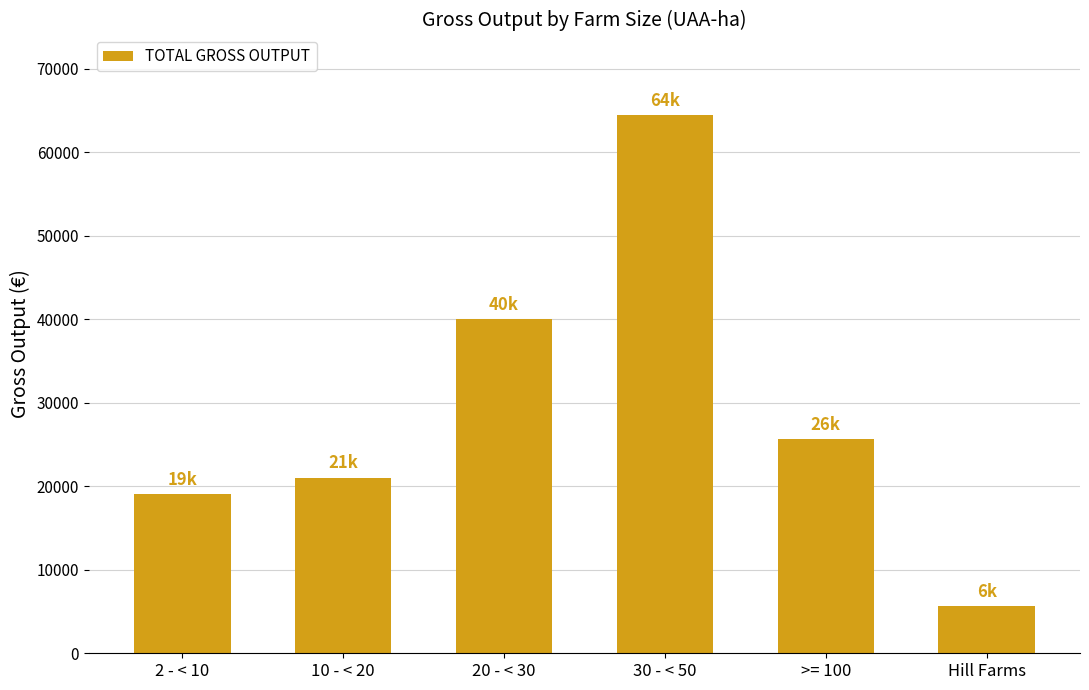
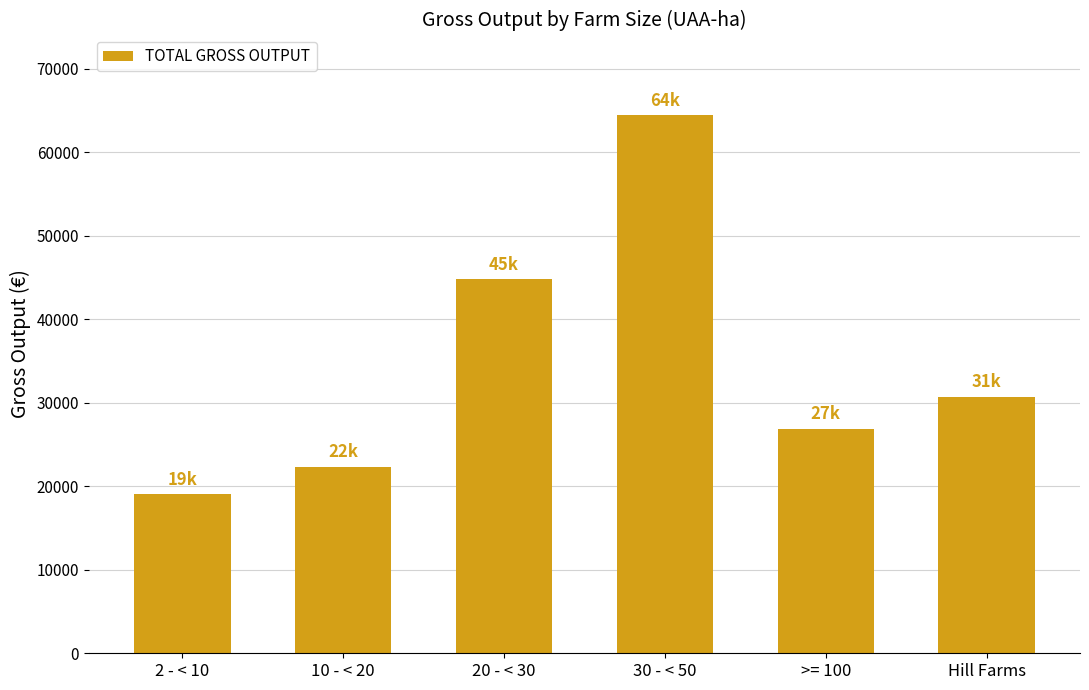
  {
    "2 - < 10": "19k",
-   "10 - < 20": "21k",
-   "20 - < 30": "40k",
+   "10 - < 20": "22k",
+   "20 - < 30": "45k",
    "30 - < 50": "64k",
-   ">= 100": "26k",
-   "Hill Farms": "6k"
+   ">= 100": "27k",
+   "Hill Farms": "31k"
  }
